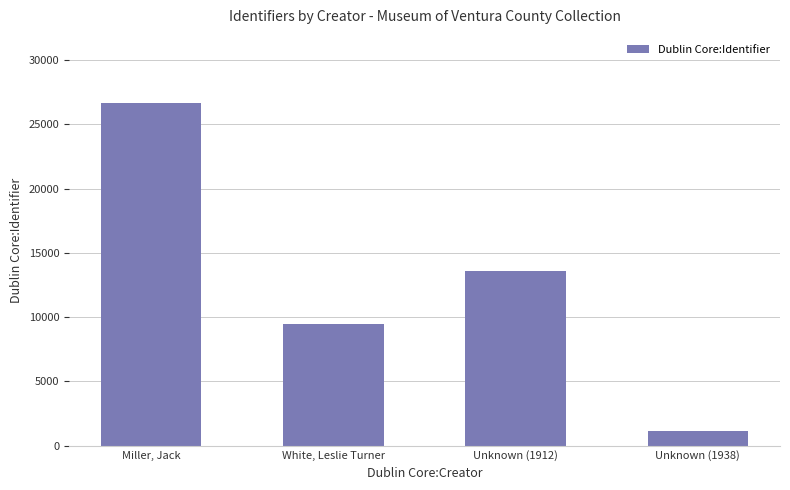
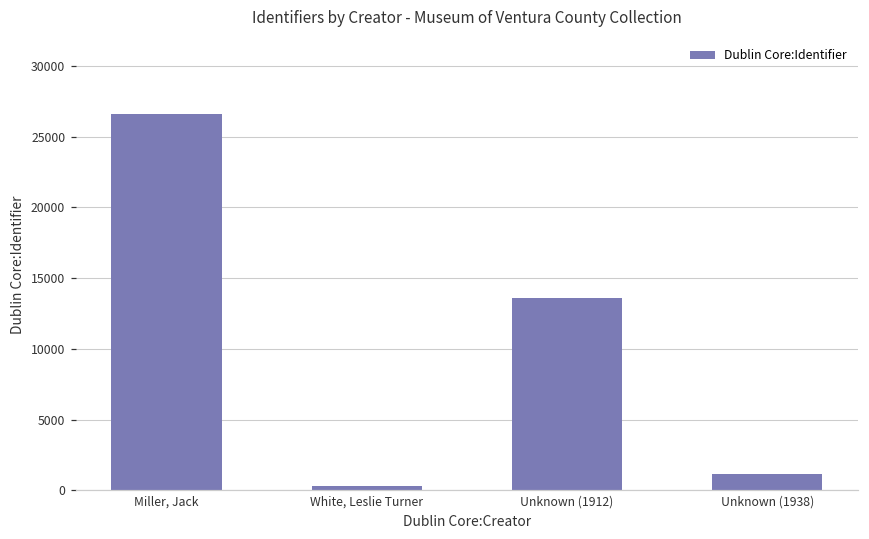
  {
    "Miller, Jack": 26600,
-   "White, Leslie Turner": 9500,
+   "White, Leslie Turner": 300,
    "Unknown (1912)": 13600,
    "Unknown (1938)": 1100
  }
